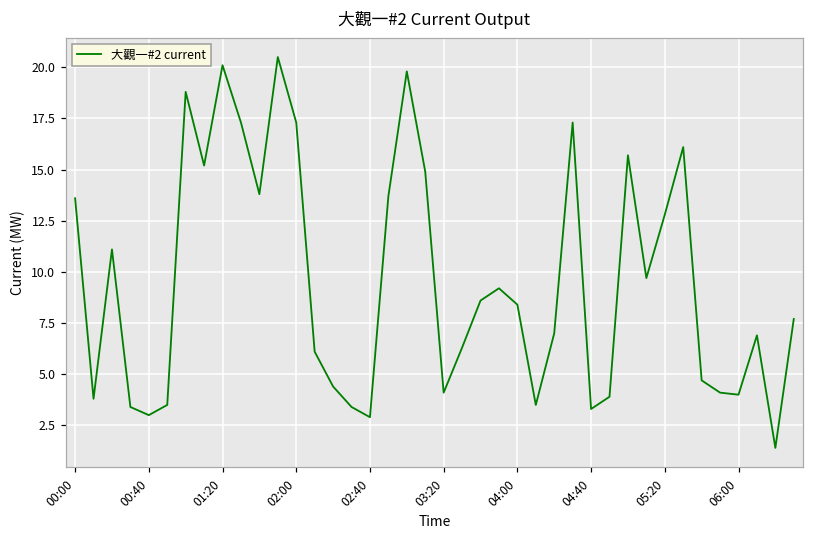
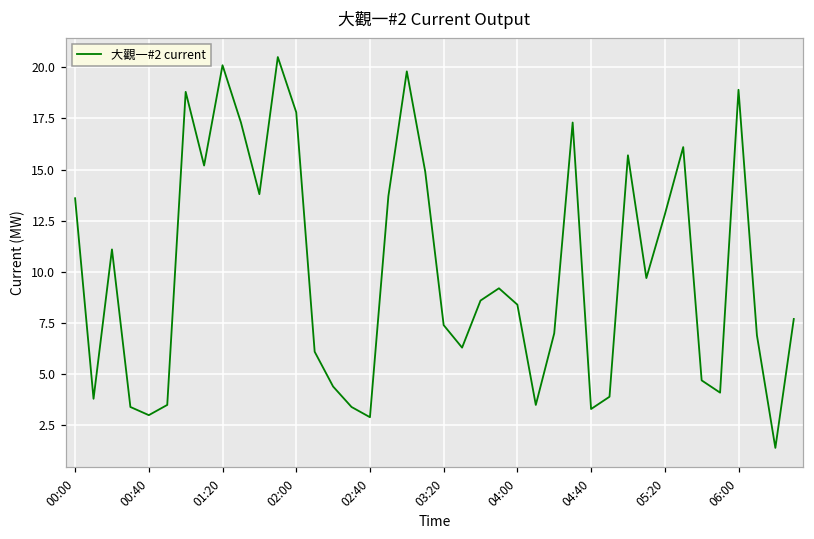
  {
    "00:00": 13.6,
    "00:40": 3.0,
    "01:20": 20.1,
-   "02:00": 17.3,
+   "02:00": 17.8,
    "02:40": 2.9,
-   "03:20": 4.1,
+   "03:20": 7.4,
    "04:00": 8.4,
    "04:40": 3.3,
    "05:20": 12.8,
-   "06:00": 4.0
+   "06:00": 18.9
  }
